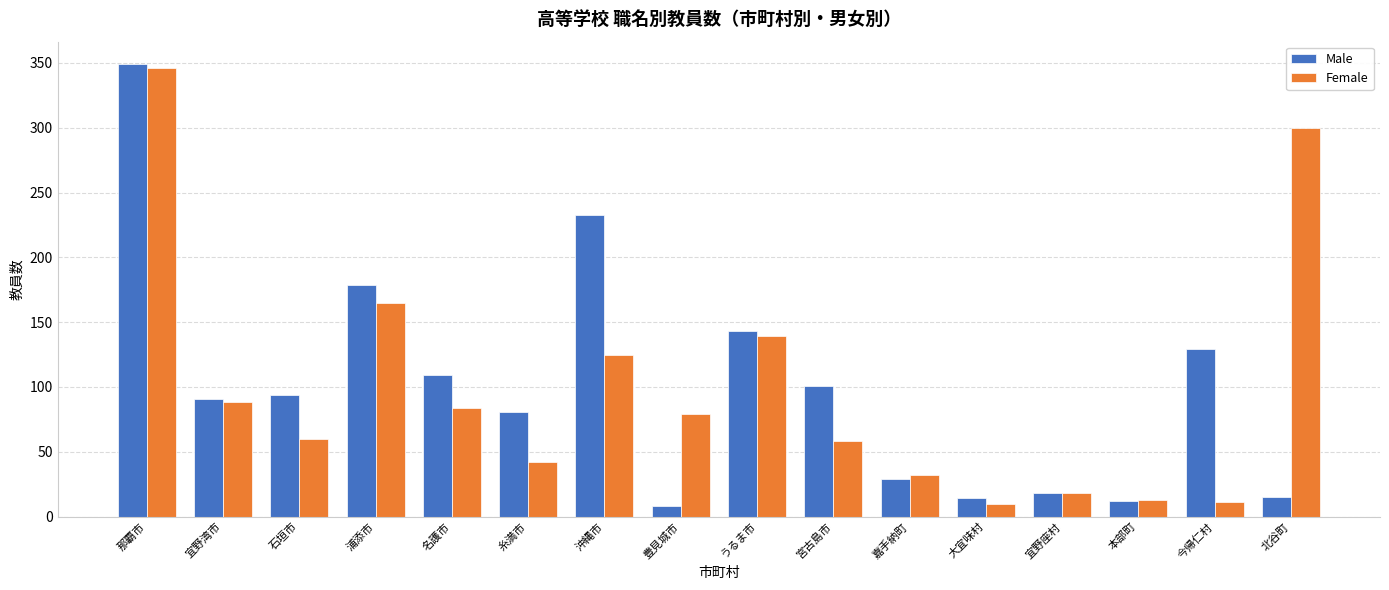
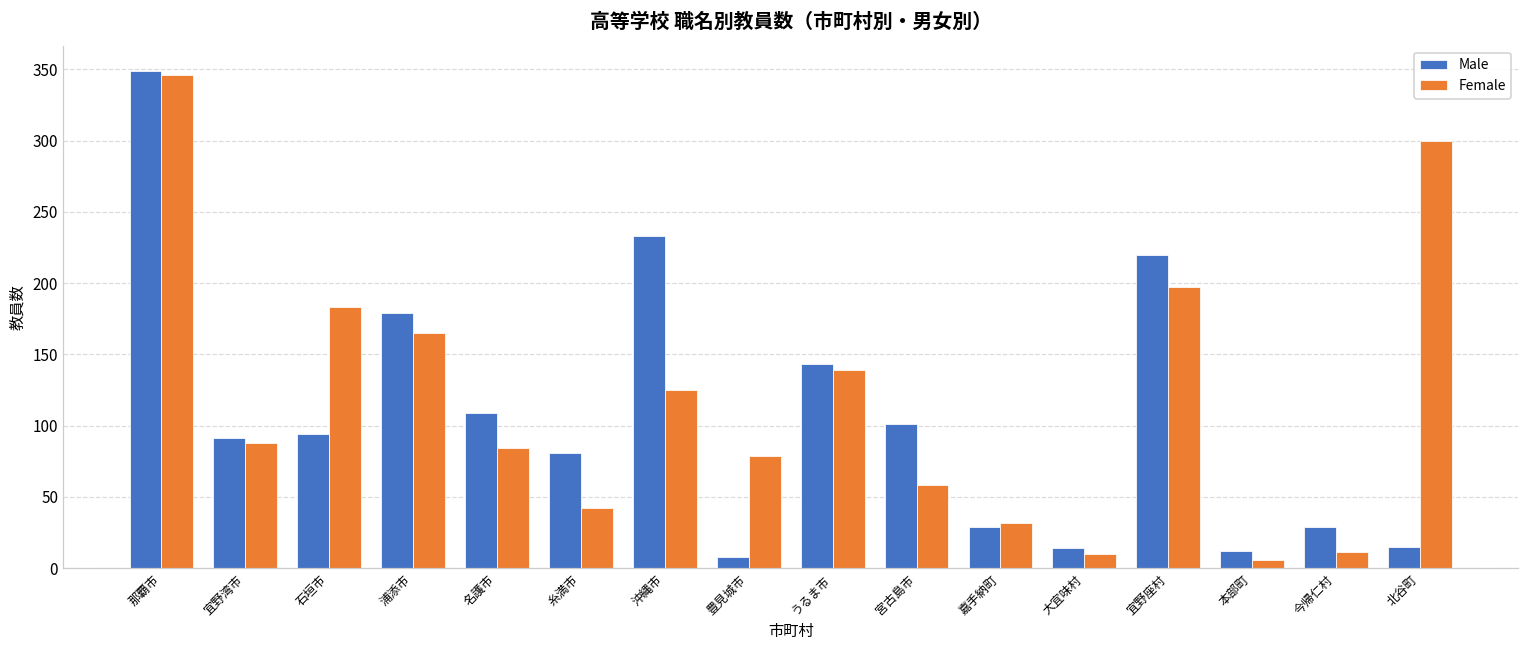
  {
    "Male": {
      "那覇市": 349,
      "宜野湾市": 91,
      "石垣市": 94,
      "浦添市": 179,
      "名護市": 109,
      "糸満市": 81,
      "沖縄市": 233,
      "豊見城市": 8,
      "うるま市": 143,
      "宮古島市": 101,
      "嘉手納町": 29,
      "大宜味村": 14,
-     "宜野座村": 18,
+     "宜野座村": 220,
      "本部町": 12,
-     "今帰仁村": 129,
+     "今帰仁村": 29,
      "北谷町": 15
    },
    "Female": {
      "那覇市": 346,
      "宜野湾市": 88,
-     "石垣市": 60,
+     "石垣市": 183,
      "浦添市": 165,
      "名護市": 84,
      "糸満市": 42,
      "沖縄市": 125,
      "豊見城市": 79,
      "うるま市": 139,
      "宮古島市": 58,
      "嘉手納町": 32,
      "大宜味村": 10,
-     "宜野座村": 18,
-     "本部町": 13,
+     "宜野座村": 197,
+     "本部町": 6,
      "今帰仁村": 11,
      "北谷町": 300
    }
  }
